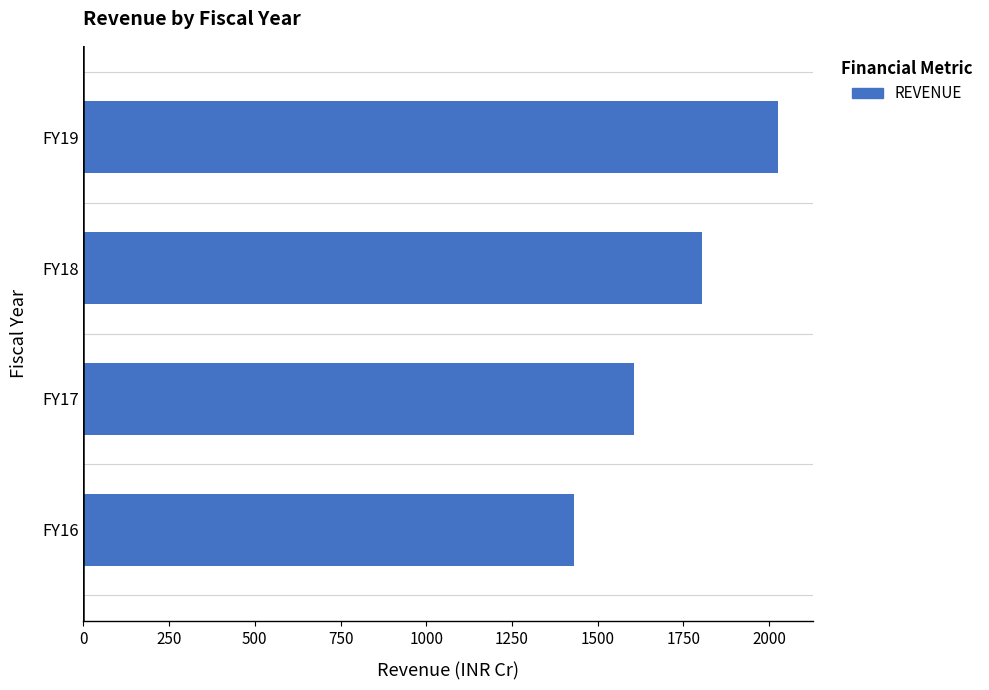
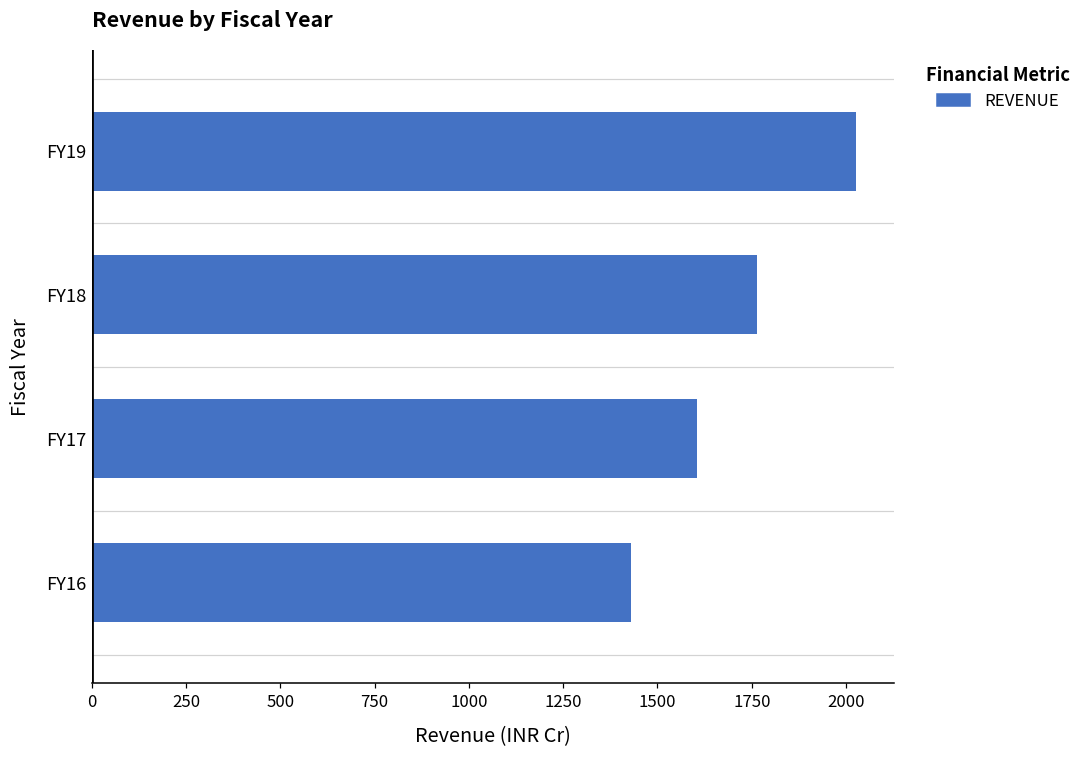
  {
    "FY19": 2030,
-   "FY18": 1810,
+   "FY18": 1760,
    "FY17": 1610,
    "FY16": 1430
  }
